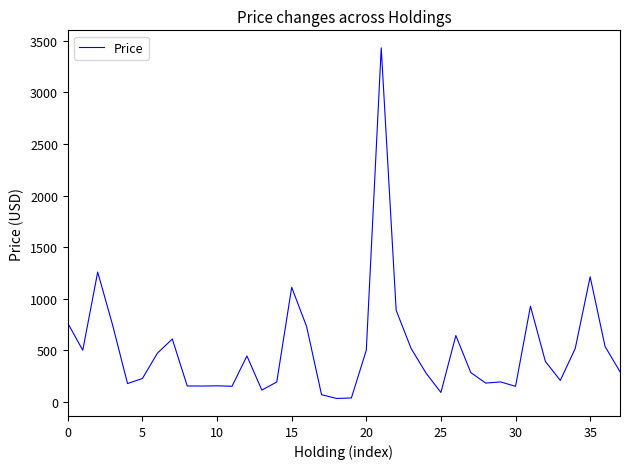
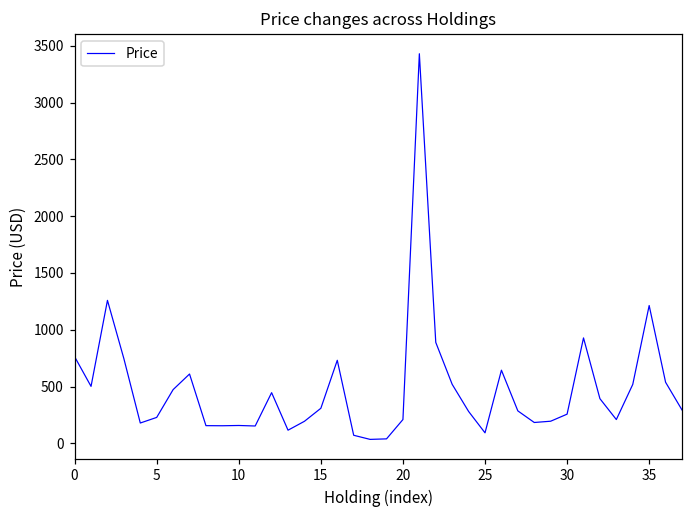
  {
    "0": 760,
    "5": 230,
    "10": 160,
-   "15": 1110,
-   "20": 500,
+   "15": 310,
+   "20": 210,
    "25": 90,
-   "30": 150,
+   "30": 260,
    "35": 1210
  }
